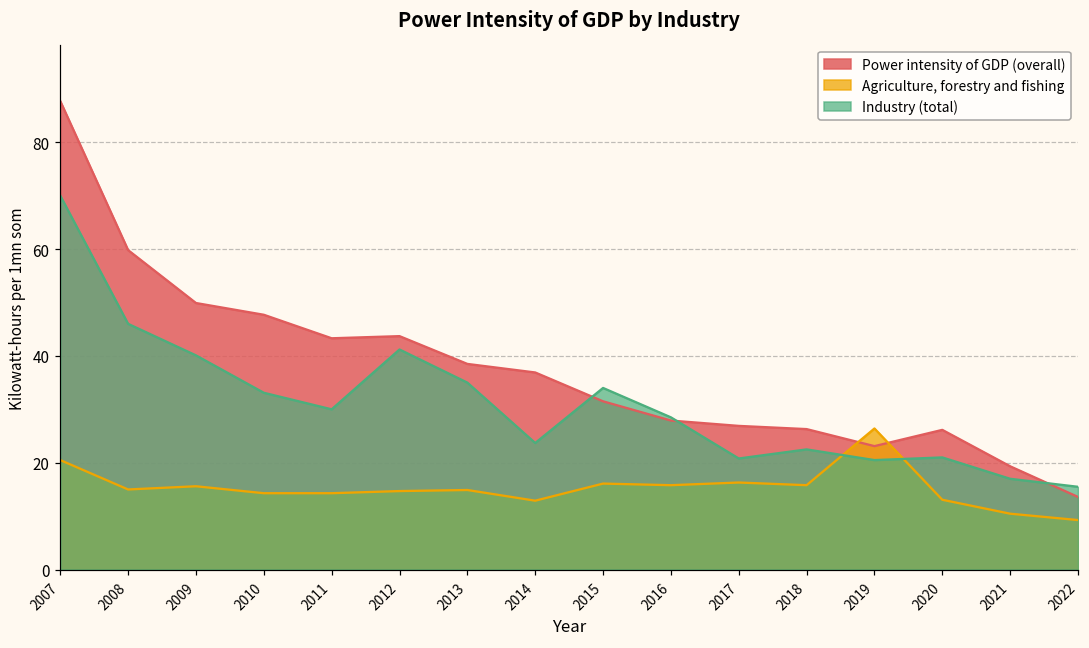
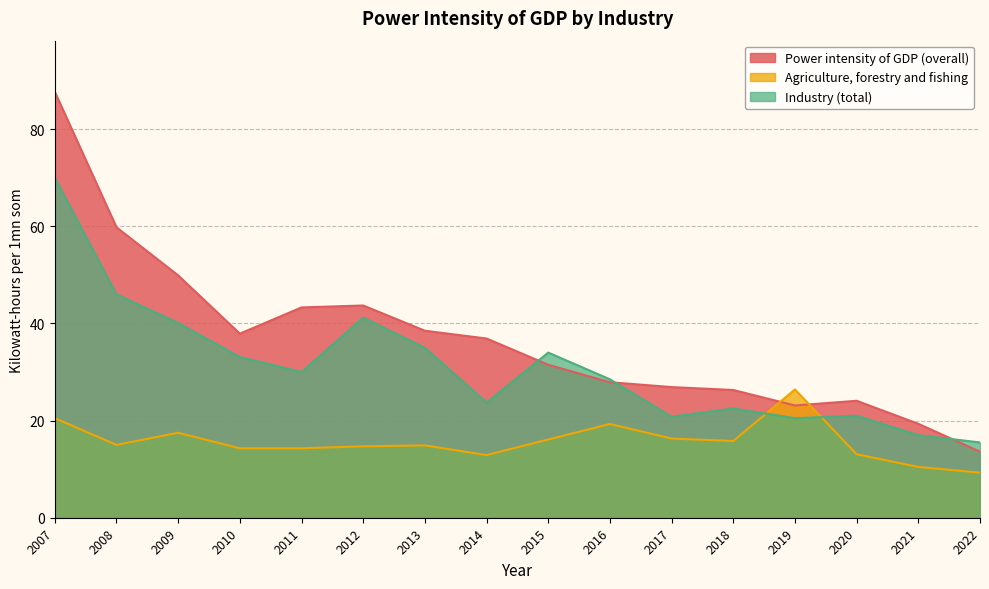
  {
    "Power intensity of GDP (overall)": {
      "2007": 88,
      "2008": 60,
      "2009": 50,
-     "2010": 48,
+     "2010": 38,
      "2011": 43,
      "2012": 44,
      "2013": 39,
      "2014": 37,
      "2015": 32,
      "2016": 28,
      "2017": 27,
      "2018": 26,
      "2019": 23,
-     "2020": 26,
+     "2020": 24,
      "2021": 19,
      "2022": 14
    },
    "Agriculture, forestry and fishing": {
      "2007": 21,
      "2008": 15,
-     "2009": 16,
+     "2009": 18,
      "2010": 14,
      "2011": 14,
      "2012": 15,
      "2013": 15,
      "2014": 13,
      "2015": 16,
-     "2016": 16,
+     "2016": 19,
      "2017": 16,
      "2018": 16,
      "2019": 26,
      "2020": 13,
      "2021": 10,
      "2022": 9
    },
    "Industry (total)": {
      "2007": 70,
      "2008": 46,
      "2009": 40,
      "2010": 33,
      "2011": 30,
      "2012": 41,
      "2013": 35,
      "2014": 24,
      "2015": 34,
      "2016": 29,
      "2017": 21,
      "2018": 23,
      "2019": 21,
      "2020": 21,
      "2021": 17,
      "2022": 16
    }
  }
